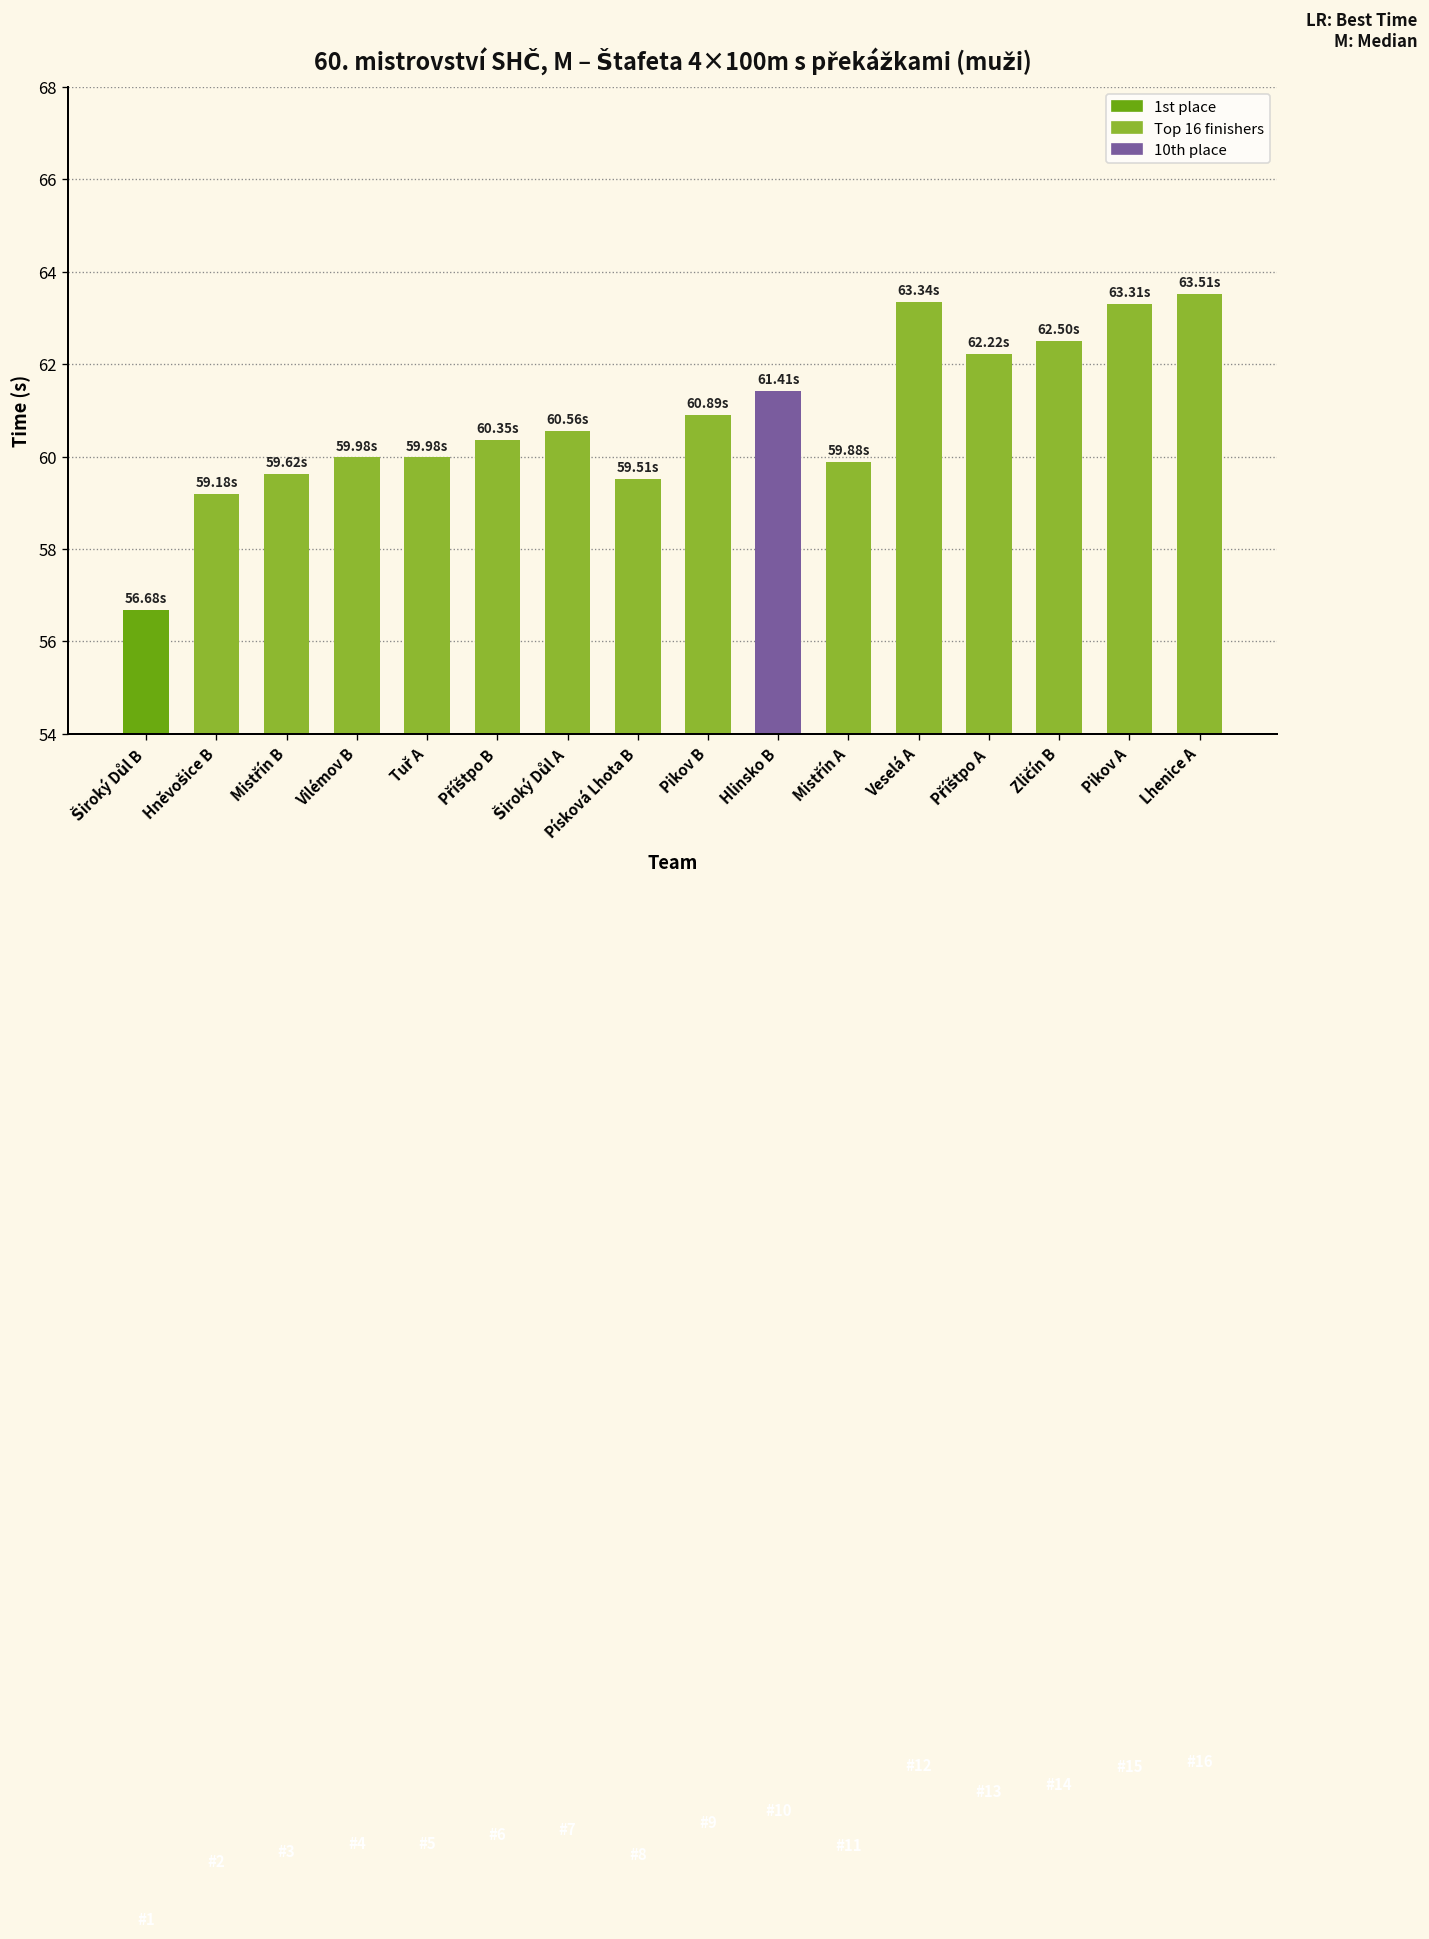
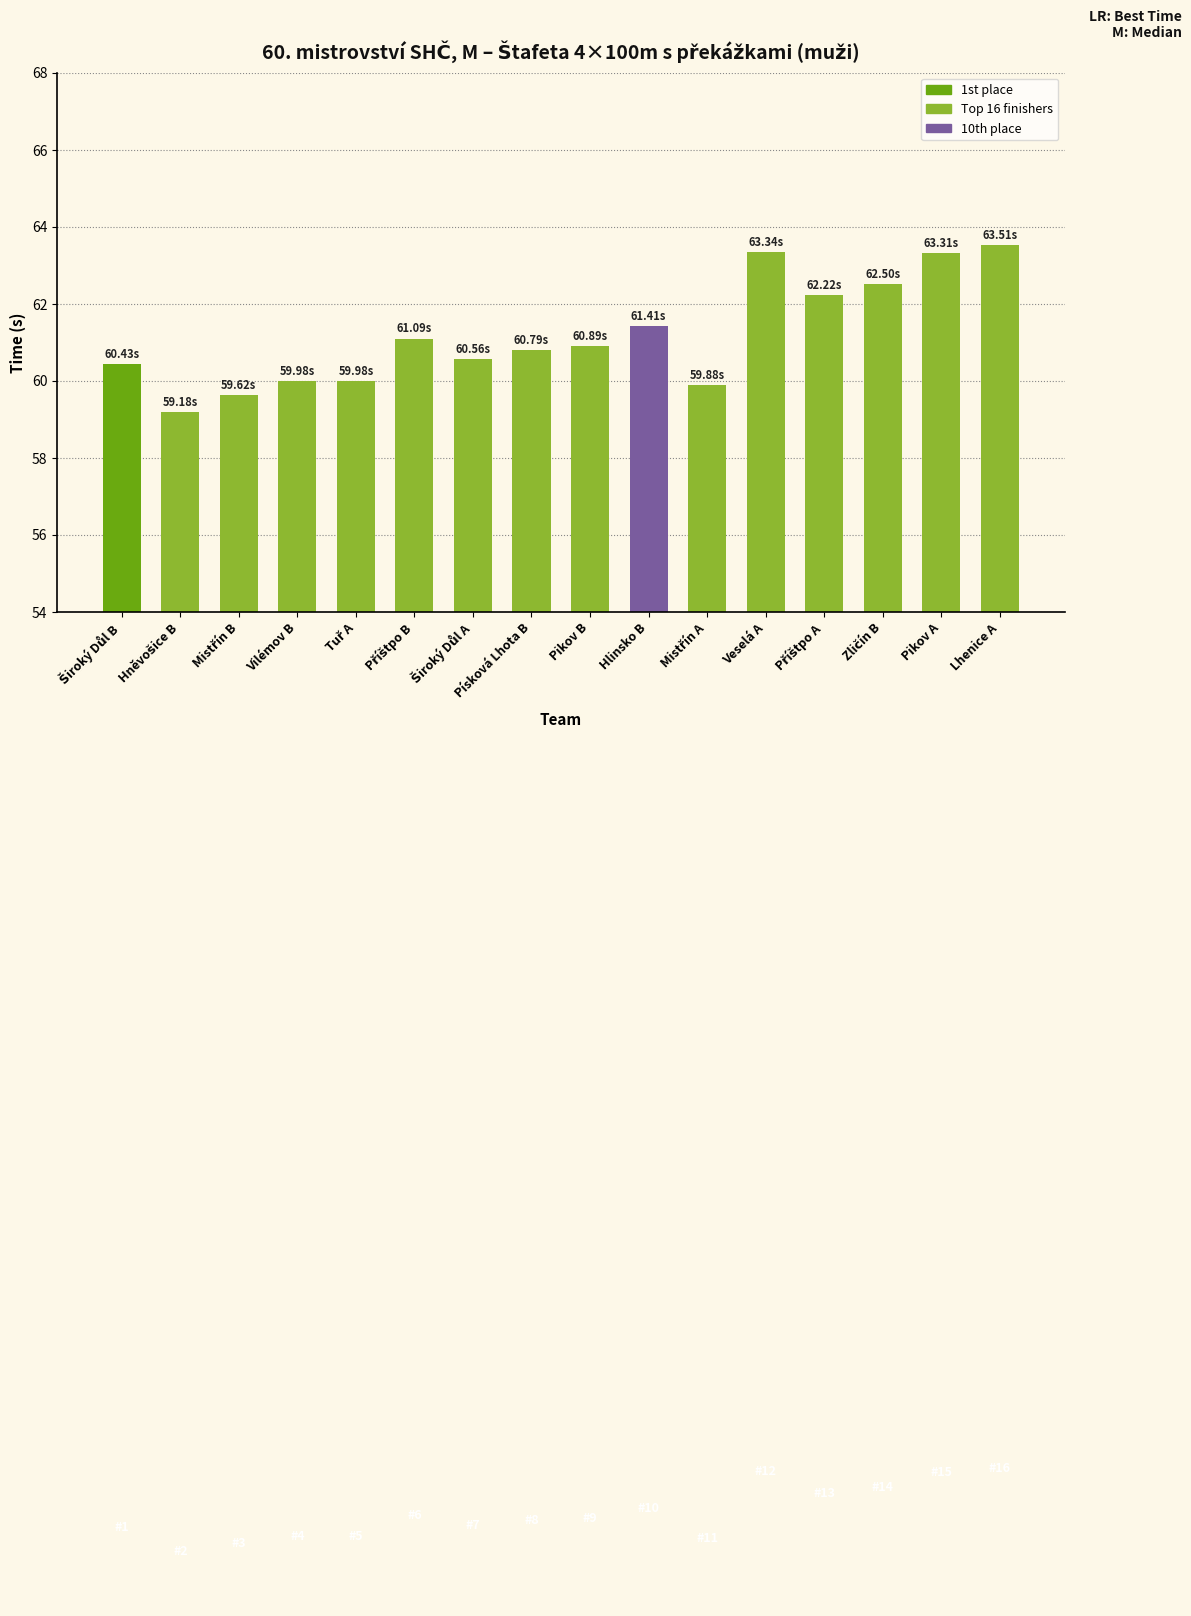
  {
-   "Široký Důl B": "56.68s",
+   "Široký Důl B": "60.43s",
    "Hněvošice B": "59.18s",
    "Mistřín B": "59.62s",
    "Vilémov B": "59.98s",
    "Tuř A": "59.98s",
-   "Příštpo B": "60.35s",
+   "Příštpo B": "61.09s",
    "Široký Důl A": "60.56s",
-   "Písková Lhota B": "59.51s",
+   "Písková Lhota B": "60.79s",
    "Pikov B": "60.89s",
    "Hlinsko B": "61.41s",
    "Mistřín A": "59.88s",
    "Veselá A": "63.34s",
    "Příštpo A": "62.22s",
    "Zličín B": "62.50s",
    "Pikov A": "63.31s",
    "Lhenice A": "63.51s"
  }
